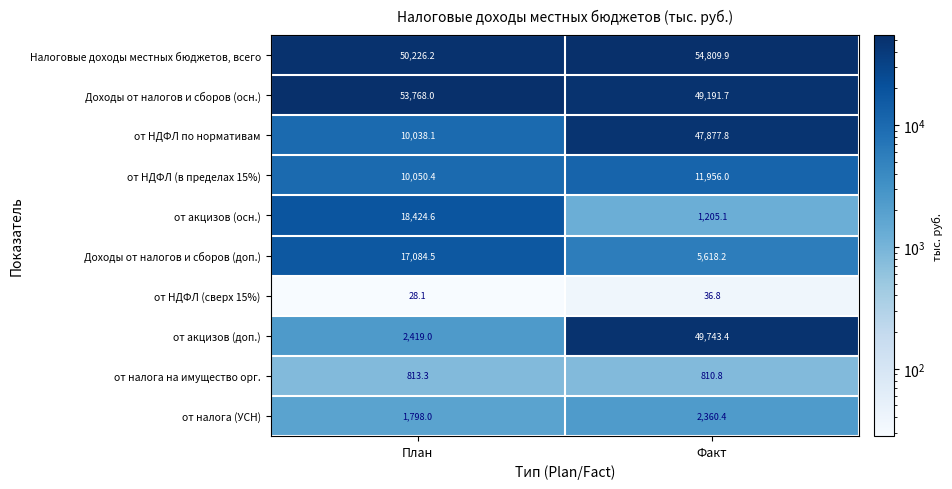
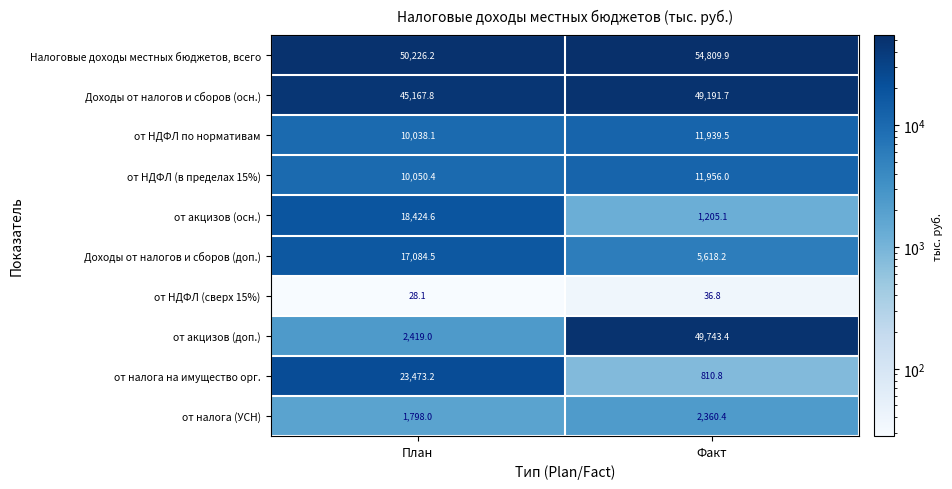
  {
    "Налоговые доходы местных бюджетов, всего": {
      "План": "50,226.2",
      "Факт": "54,809.9"
    },
    "Доходы от налогов и сборов (осн.)": {
-     "План": "53,768.0",
+     "План": "45,167.8",
      "Факт": "49,191.7"
    },
    "от НДФЛ по нормативам": {
      "План": "10,038.1",
-     "Факт": "47,877.8"
+     "Факт": "11,939.5"
    },
    "от НДФЛ (в пределах 15%)": {
      "План": "10,050.4",
      "Факт": "11,956.0"
    },
    "от акцизов (осн.)": {
      "План": "18,424.6",
      "Факт": "1,205.1"
    },
    "Доходы от налогов и сборов (доп.)": {
      "План": "17,084.5",
      "Факт": "5,618.2"
    },
    "от НДФЛ (сверх 15%)": {
      "План": "28.1",
      "Факт": "36.8"
    },
    "от акцизов (доп.)": {
      "План": "2,419.0",
      "Факт": "49,743.4"
    },
    "от налога на имущество орг.": {
-     "План": "813.3",
+     "План": "23,473.2",
      "Факт": "810.8"
    },
    "от налога (УСН)": {
      "План": "1,798.0",
      "Факт": "2,360.4"
    }
  }
